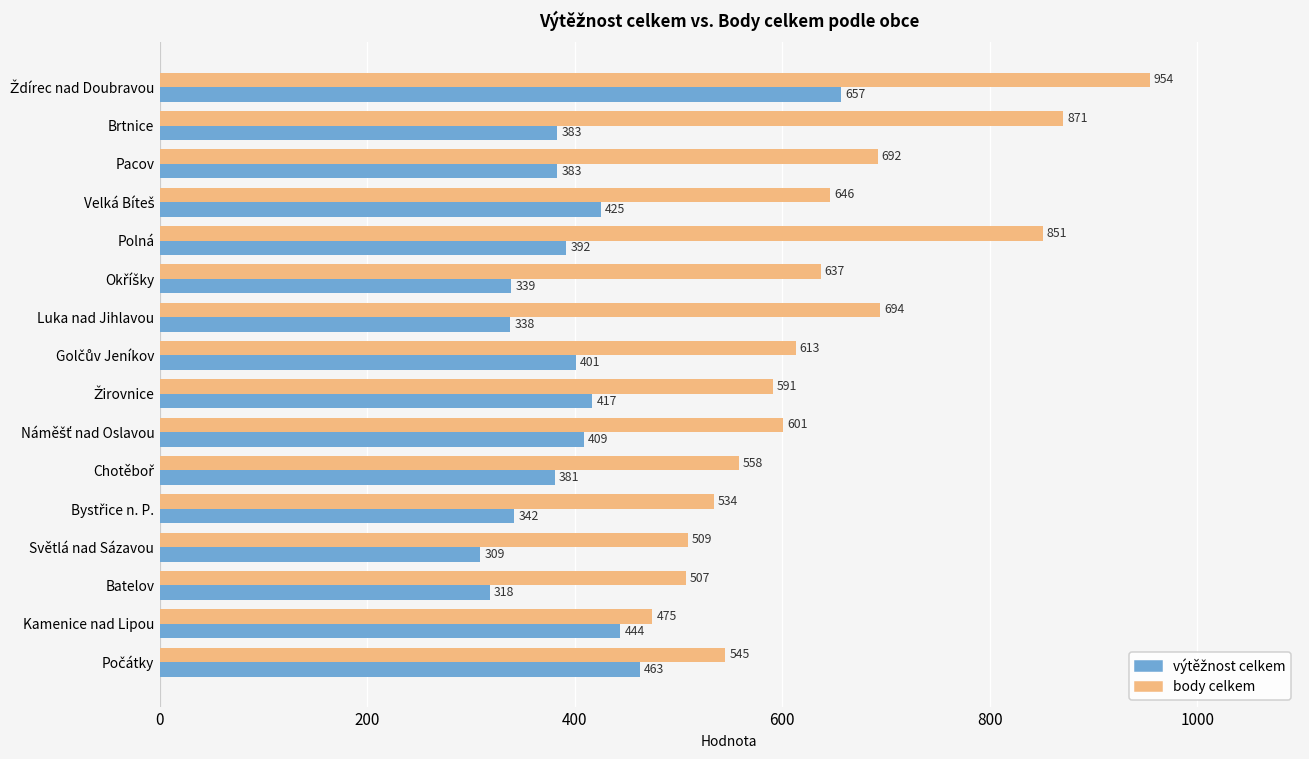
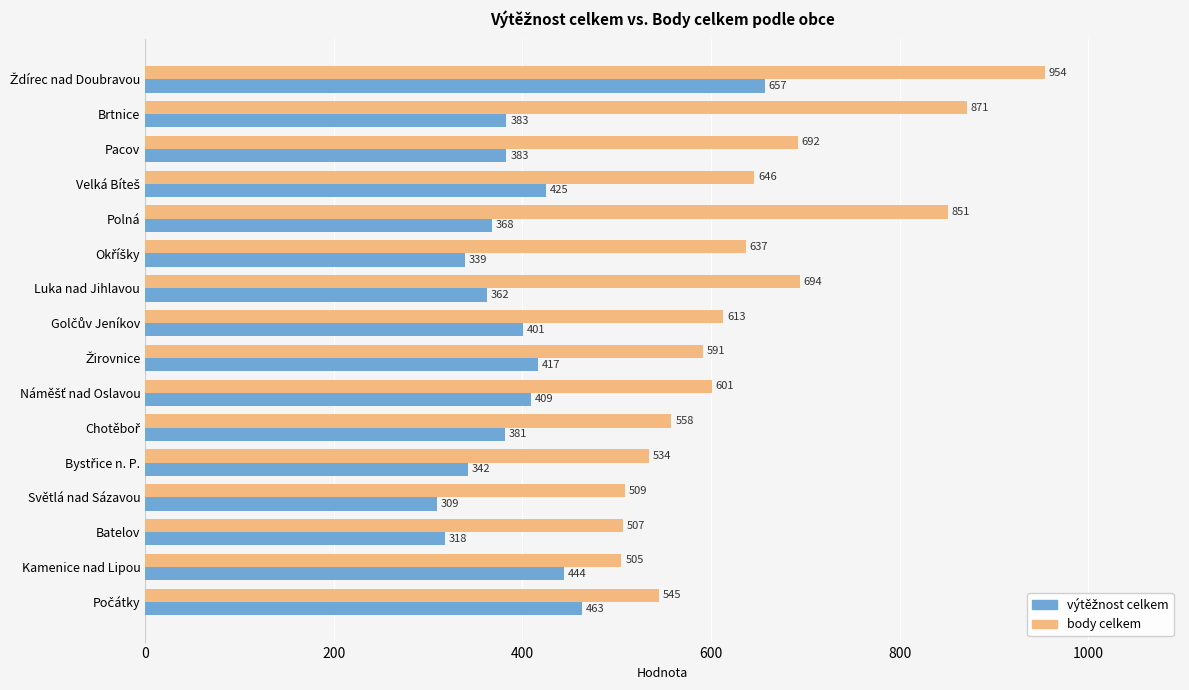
  {
    "výtěžnost celkem": {
      "Ždírec nad Doubravou": 657,
      "Brtnice": 383,
      "Pacov": 383,
      "Velká Bíteš": 425,
-     "Polná": 392,
+     "Polná": 368,
      "Okříšky": 339,
-     "Luka nad Jihlavou": 338,
+     "Luka nad Jihlavou": 362,
      "Golčův Jeníkov": 401,
      "Žirovnice": 417,
      "Náměšť nad Oslavou": 409,
      "Chotěboř": 381,
      "Bystřice n. P.": 342,
      "Světlá nad Sázavou": 309,
      "Batelov": 318,
      "Kamenice nad Lipou": 444,
      "Počátky": 463
    },
    "body celkem": {
      "Ždírec nad Doubravou": 954,
      "Brtnice": 871,
      "Pacov": 692,
      "Velká Bíteš": 646,
      "Polná": 851,
      "Okříšky": 637,
      "Luka nad Jihlavou": 694,
      "Golčův Jeníkov": 613,
      "Žirovnice": 591,
      "Náměšť nad Oslavou": 601,
      "Chotěboř": 558,
      "Bystřice n. P.": 534,
      "Světlá nad Sázavou": 509,
      "Batelov": 507,
-     "Kamenice nad Lipou": 475,
+     "Kamenice nad Lipou": 505,
      "Počátky": 545
    }
  }
